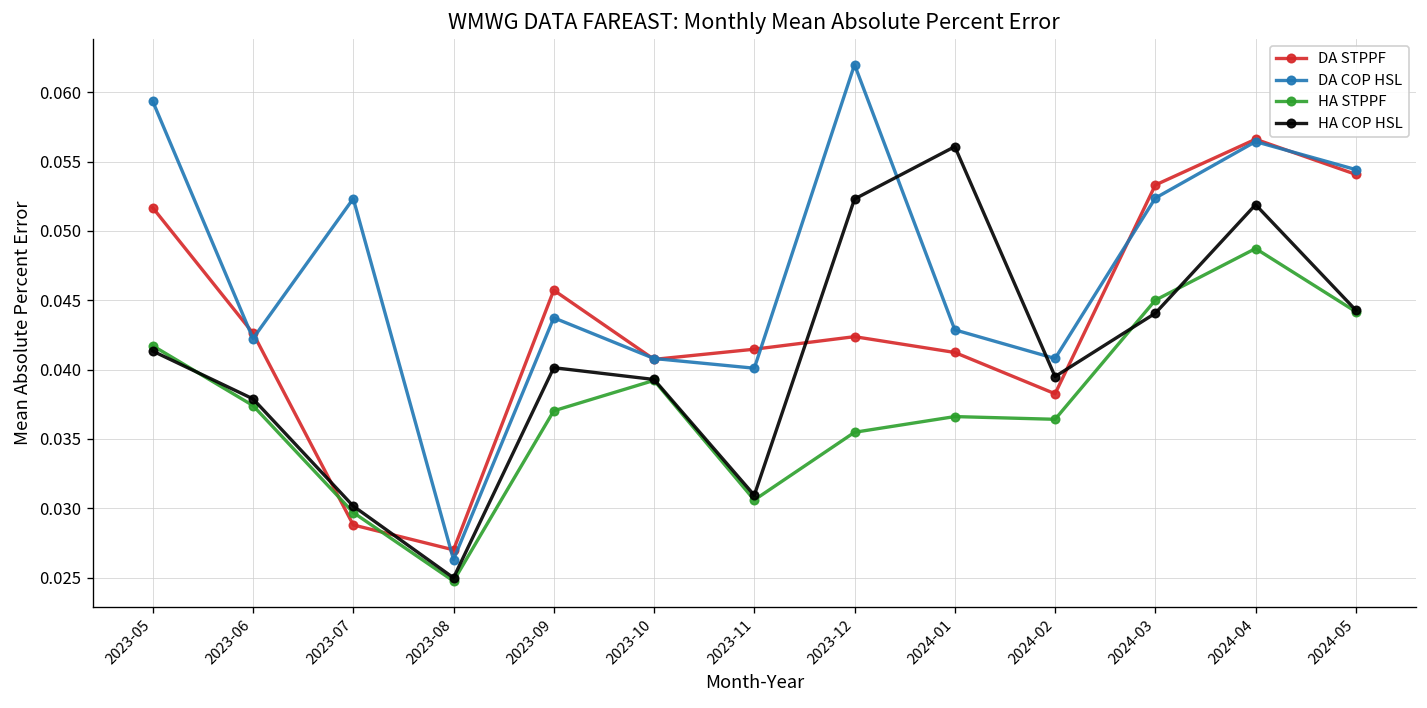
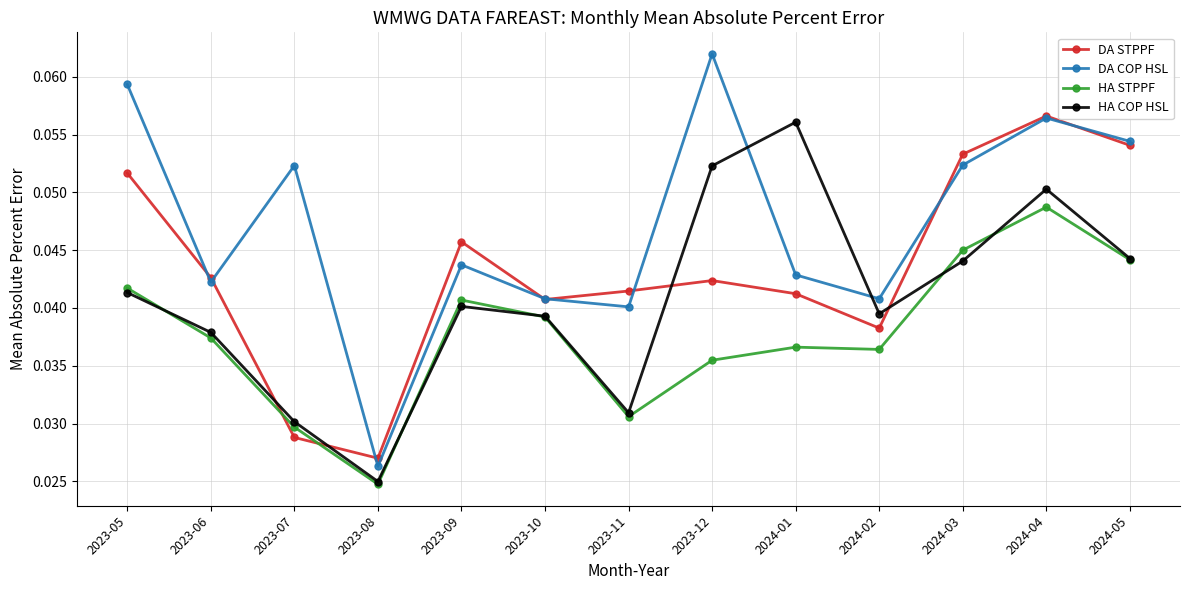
  {
    "DA STPPF": {
      "2023-05": 0.0517,
      "2023-06": 0.0426,
      "2023-07": 0.0288,
      "2023-08": 0.0270,
      "2023-09": 0.0457,
      "2023-11": 0.0415,
      "2023-12": 0.0424,
      "2024-01": 0.0412,
      "2024-02": 0.0383,
      "2024-03": 0.0533,
      "2024-05": 0.0541
    },
    "DA COP HSL": {
      "2023-05": 0.0593,
      "2023-06": 0.0422,
      "2023-07": 0.0523,
      "2023-08": 0.0263,
      "2023-09": 0.0437,
      "2023-11": 0.0401,
      "2023-12": 0.0620,
      "2024-01": 0.0429,
      "2024-02": 0.0408,
      "2024-03": 0.0524,
      "2024-05": 0.0544
    },
    "HA STPPF": {
      "2023-05": 0.0417,
      "2023-06": 0.0374,
      "2023-07": 0.0297,
      "2023-08": 0.0247,
-     "2023-09": 0.0370,
+     "2023-09": 0.0407,
      "2023-11": 0.0306,
      "2023-12": 0.0355,
      "2024-01": 0.0366,
      "2024-02": 0.0364,
      "2024-03": 0.0450,
      "2024-04": 0.0487
    },
    "HA COP HSL": {
      "2023-05": 0.0413,
      "2023-06": 0.0379,
      "2023-07": 0.0302,
      "2023-08": 0.0250,
      "2023-09": 0.0401,
      "2023-11": 0.0309,
      "2023-12": 0.0523,
      "2024-01": 0.0561,
      "2024-02": 0.0395,
      "2024-03": 0.0441,
-     "2024-04": 0.0519
+     "2024-04": 0.0503
    }
  }
